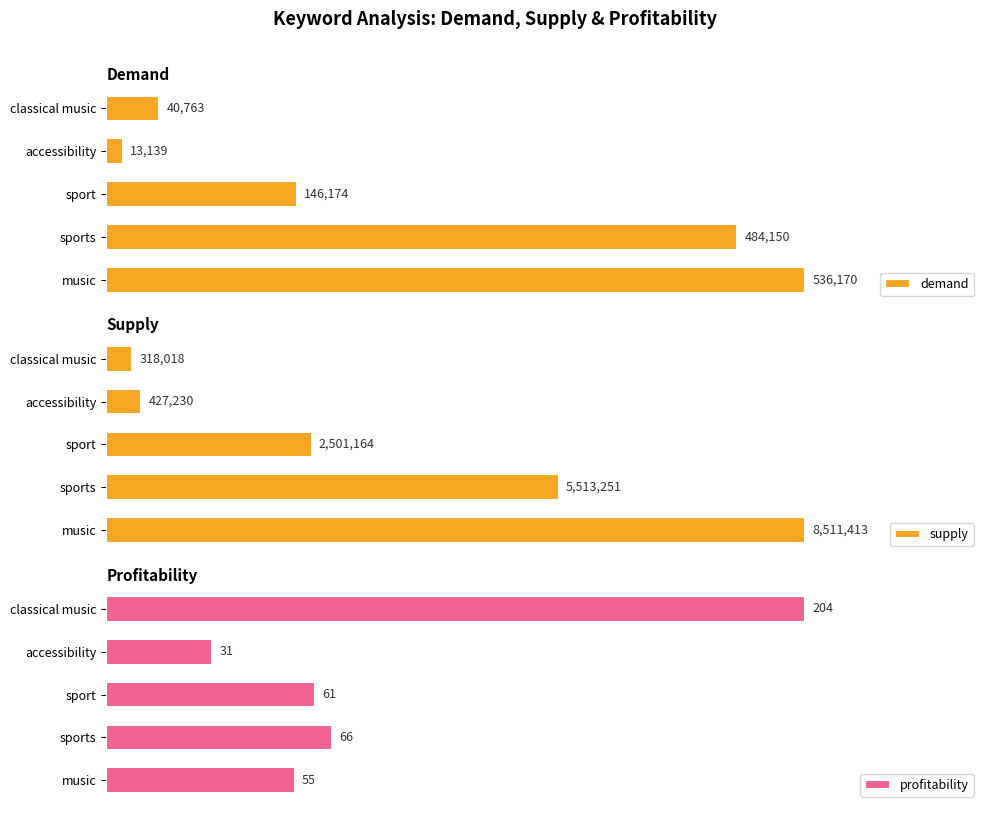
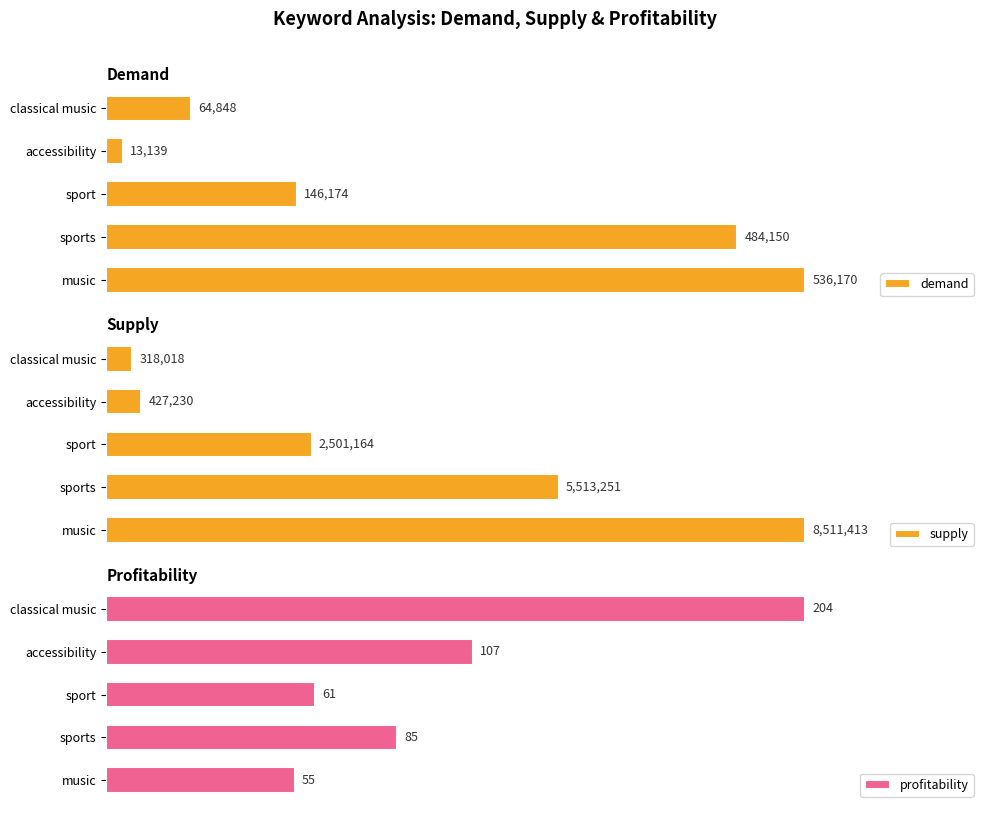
  {
    "Demand": {
-     "classical music": "40,763",
+     "classical music": "64,848",
      "accessibility": "13,139",
      "sport": "146,174",
      "sports": "484,150",
      "music": "536,170"
    },
    "Supply": {
      "classical music": "318,018",
      "accessibility": "427,230",
      "sport": "2,501,164",
      "sports": "5,513,251",
      "music": "8,511,413"
    },
    "Profitability": {
      "classical music": "204",
-     "accessibility": "31",
+     "accessibility": "107",
      "sport": "61",
-     "sports": "66",
+     "sports": "85",
      "music": "55"
    }
  }
